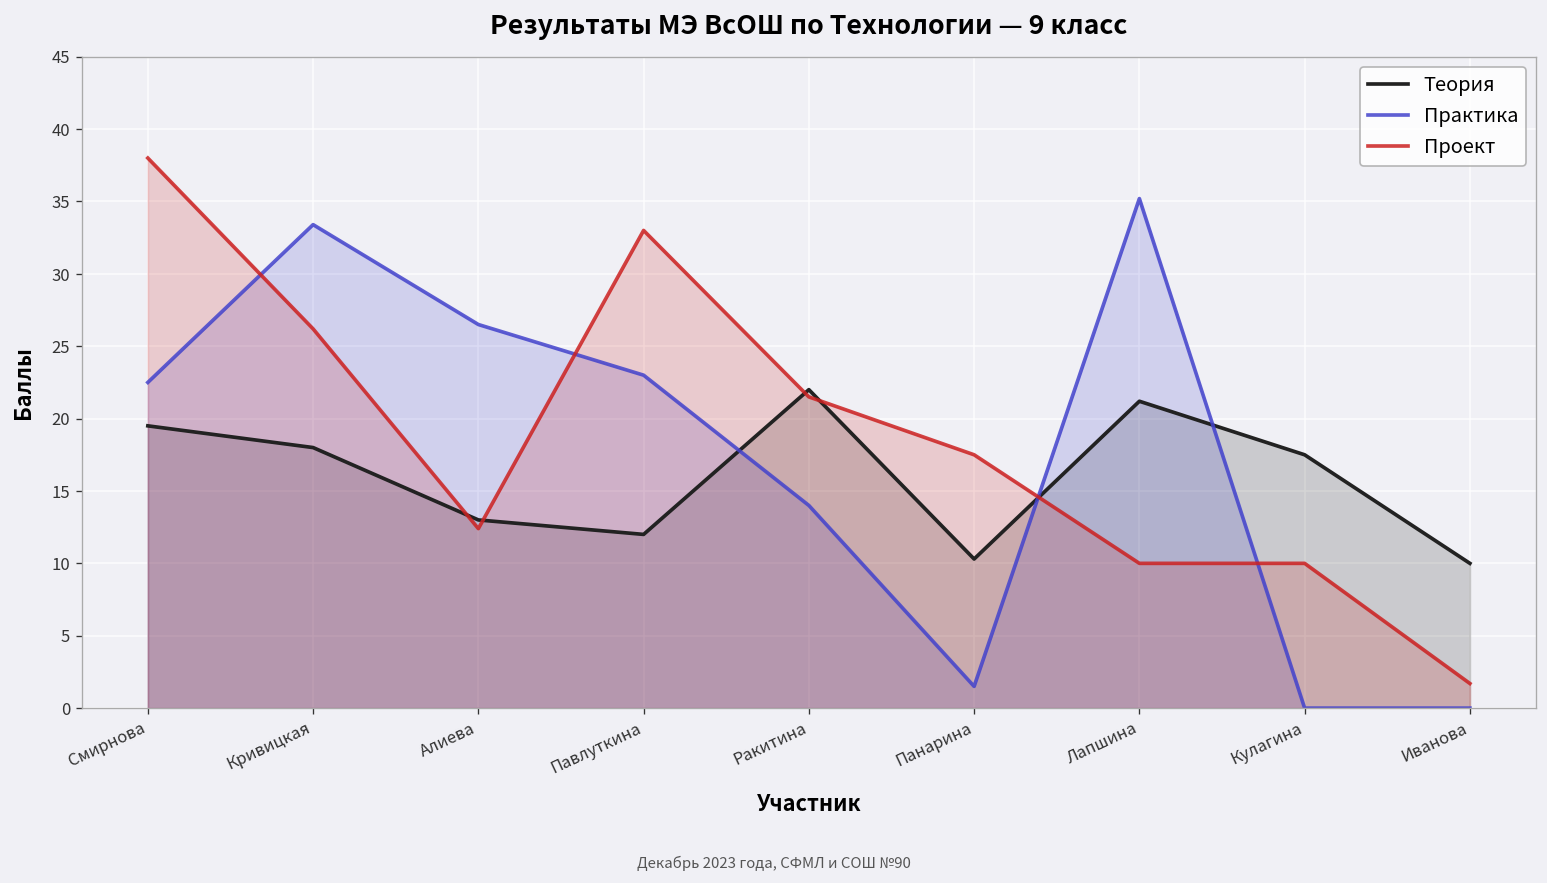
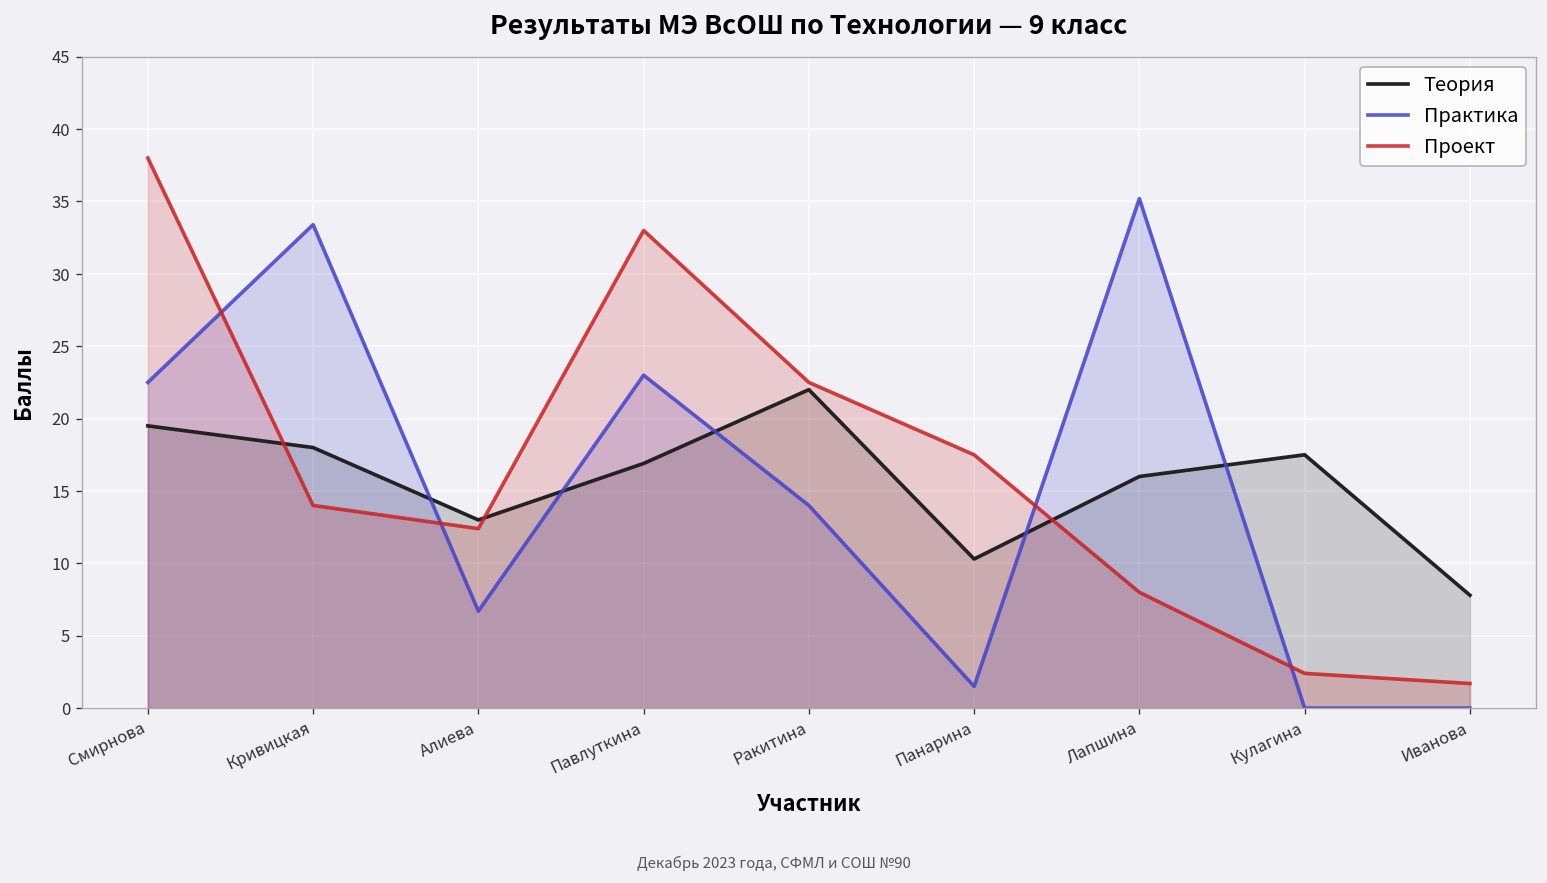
  {
    "Теория": {
      "Смирнова": 19.5,
      "Кривицкая": 18.0,
      "Алиева": 13.0,
-     "Павлуткина": 12.0,
+     "Павлуткина": 16.9,
      "Ракитина": 22.0,
      "Панарина": 10.3,
-     "Лапшина": 21.2,
+     "Лапшина": 16.0,
      "Кулагина": 17.5,
-     "Иванова": 10.0
+     "Иванова": 7.8
    },
    "Практика": {
      "Смирнова": 22.5,
      "Кривицкая": 33.4,
-     "Алиева": 26.5,
+     "Алиева": 6.7,
      "Павлуткина": 23.0,
      "Ракитина": 14.0,
      "Панарина": 1.5,
      "Лапшина": 35.2,
      "Кулагина": 0.0,
      "Иванова": 0.0
    },
    "Проект": {
      "Смирнова": 38.0,
-     "Кривицкая": 26.2,
+     "Кривицкая": 14.0,
      "Алиева": 12.4,
      "Павлуткина": 33.0,
-     "Ракитина": 21.5,
+     "Ракитина": 22.5,
      "Панарина": 17.5,
-     "Лапшина": 10,
-     "Кулагина": 10.0,
+     "Лапшина": 8,
+     "Кулагина": 2.4,
      "Иванова": 1.7
    }
  }
